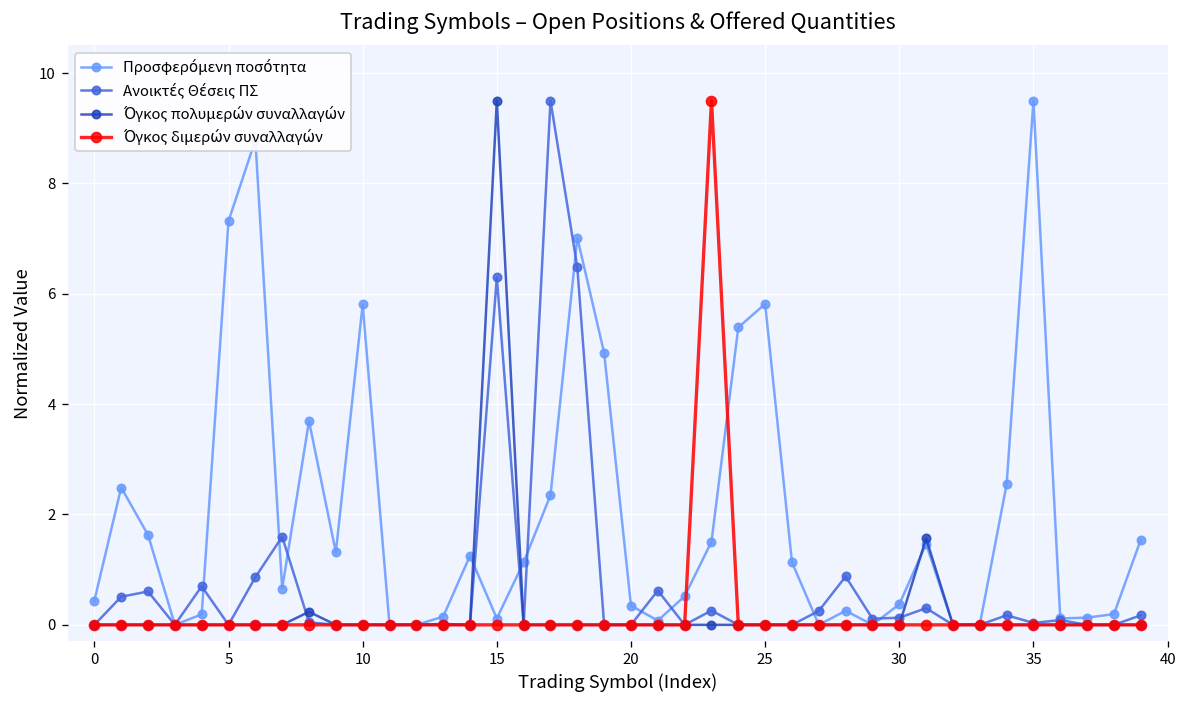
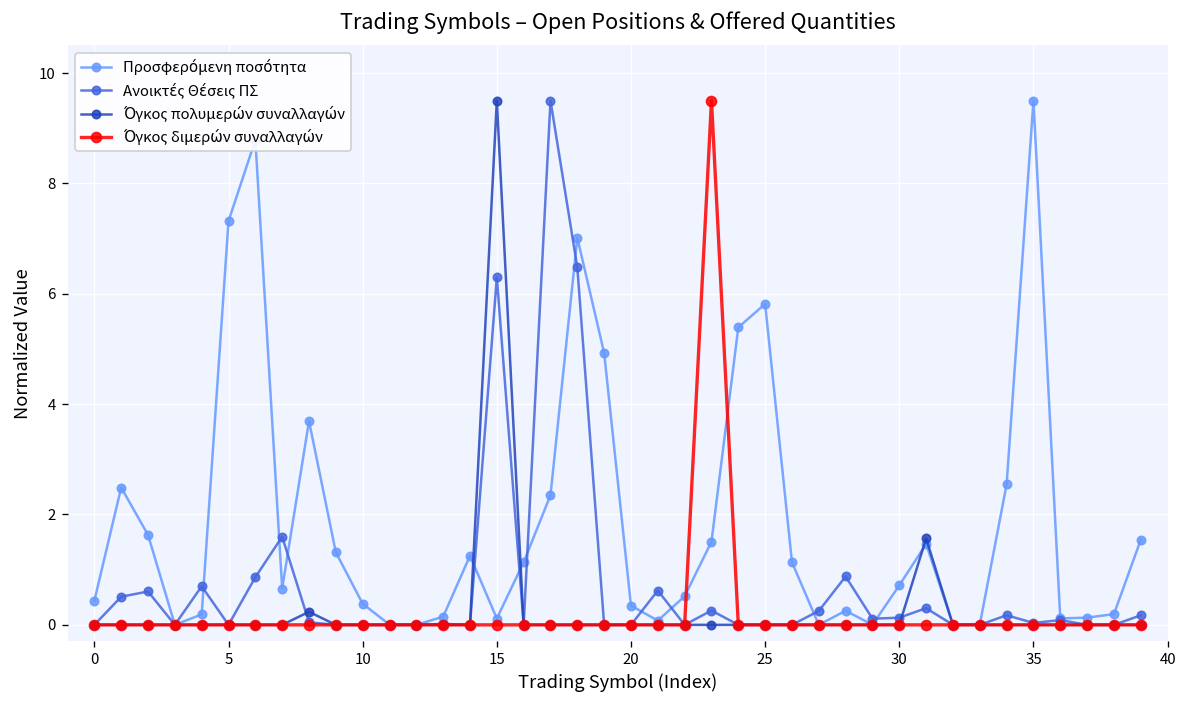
  {
    "Προσφερόμενη ποσότητα": {
      "0": 0.4,
      "5": 7.3,
-     "10": 5.8,
+     "10": 0.4,
      "15": 0.1,
      "20": 0.3,
      "25": 5.8,
-     "30": 0.4,
+     "30": 0.7,
      "35": 9.5
    },
    "Όγκος διμερών συναλλαγών": {
      "15": 0.0
    }
  }
